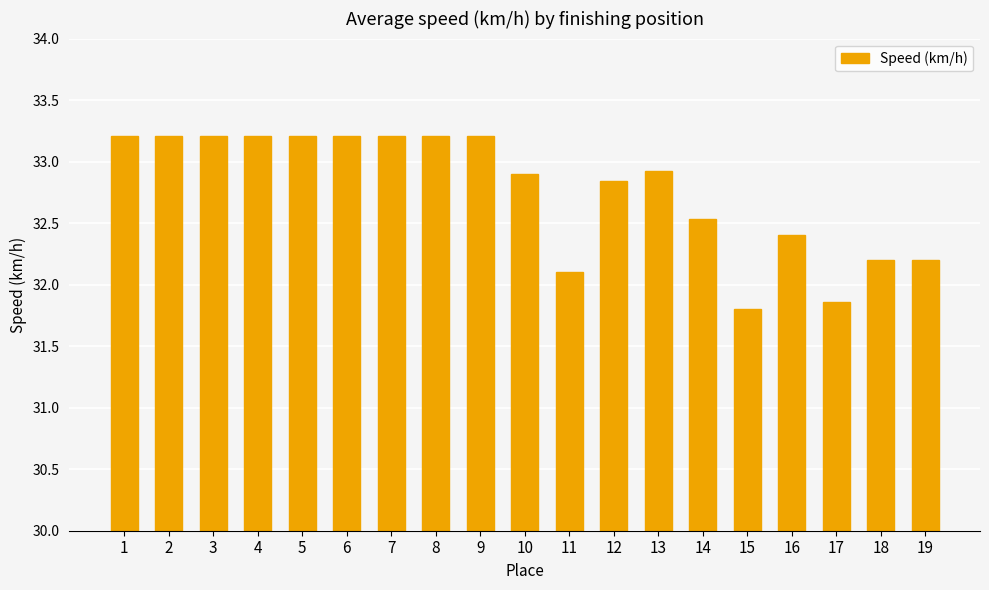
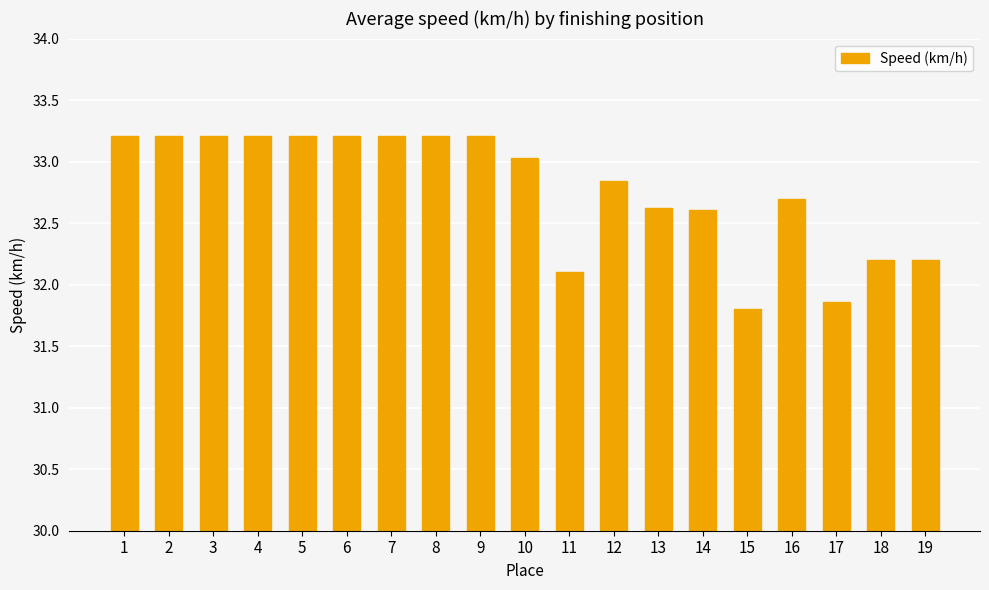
  {
    "1": 33.21,
    "2": 33.21,
    "3": 33.21,
    "4": 33.21,
    "5": 33.21,
    "6": 33.21,
    "7": 33.21,
    "8": 33.21,
    "9": 33.21,
-   "10": 32.90,
+   "10": 33.03,
    "11": 32.10,
    "12": 32.84,
-   "13": 32.92,
-   "14": 32.53,
+   "13": 32.62,
+   "14": 32.61,
    "15": 31.80,
-   "16": 32.4,
+   "16": 32.7,
    "17": 31.86,
    "18": 32.20,
    "19": 32.20
  }
